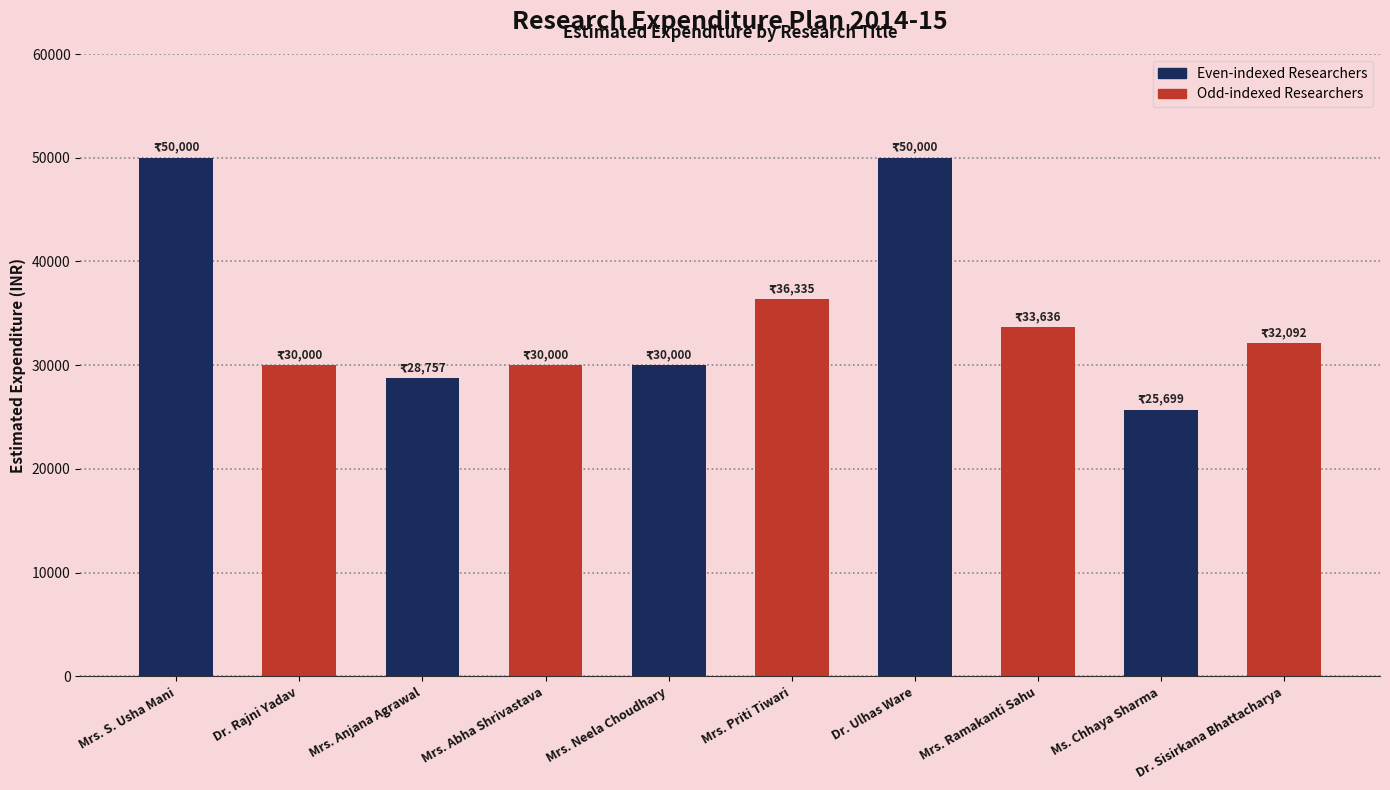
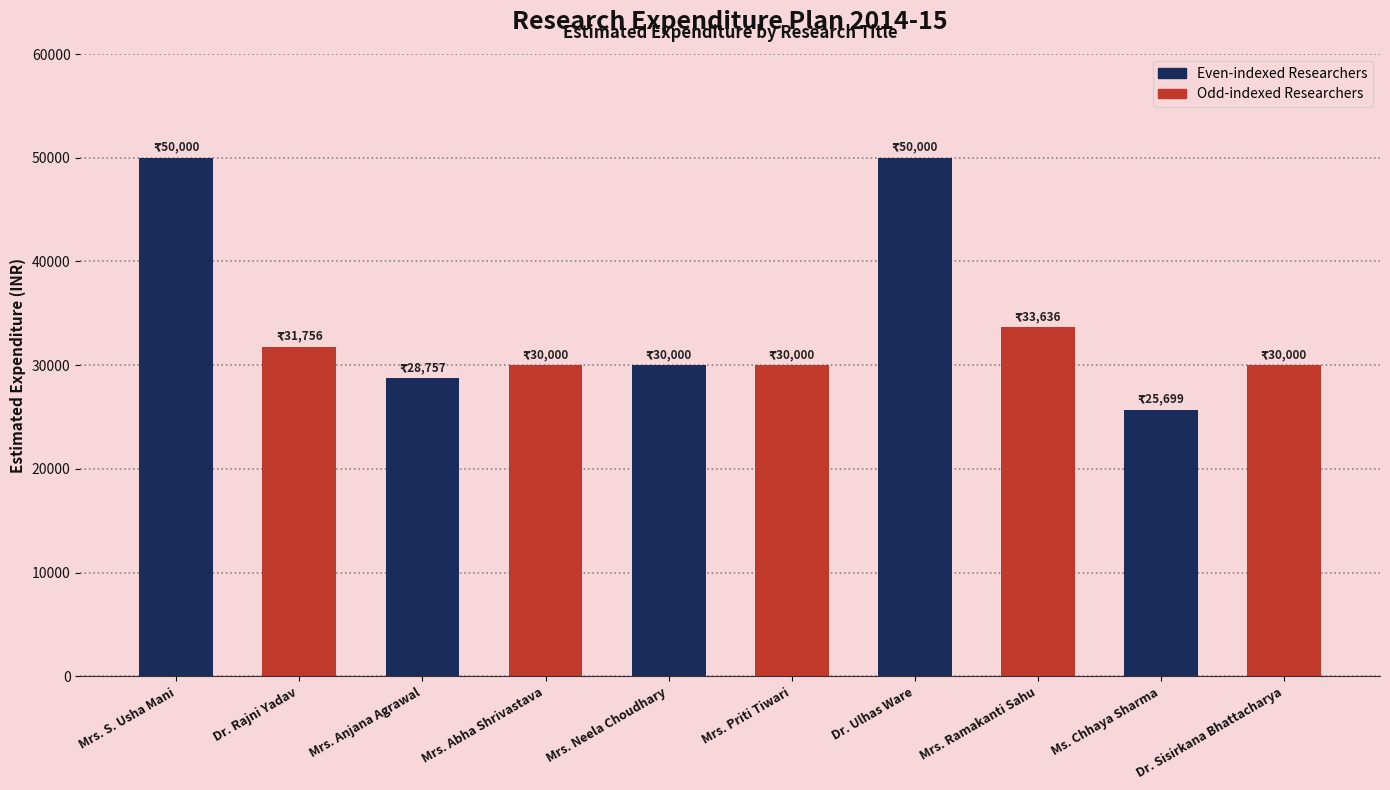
  {
    "Mrs. S. Usha Mani": "50,000",
-   "Dr. Rajni Yadav": "30,000",
+   "Dr. Rajni Yadav": "31,756",
    "Mrs. Anjana Agrawal": "28,757",
    "Mrs. Abha Shrivastava": "30,000",
    "Mrs. Neela Choudhary": "30,000",
-   "Mrs. Priti Tiwari": "36,335",
+   "Mrs. Priti Tiwari": "30,000",
    "Dr. Ulhas Ware": "50,000",
    "Mrs. Ramakanti Sahu": "33,636",
    "Ms. Chhaya Sharma": "25,699",
-   "Dr. Sisirkana Bhattacharya": "32,092"
+   "Dr. Sisirkana Bhattacharya": "30,000"
  }
